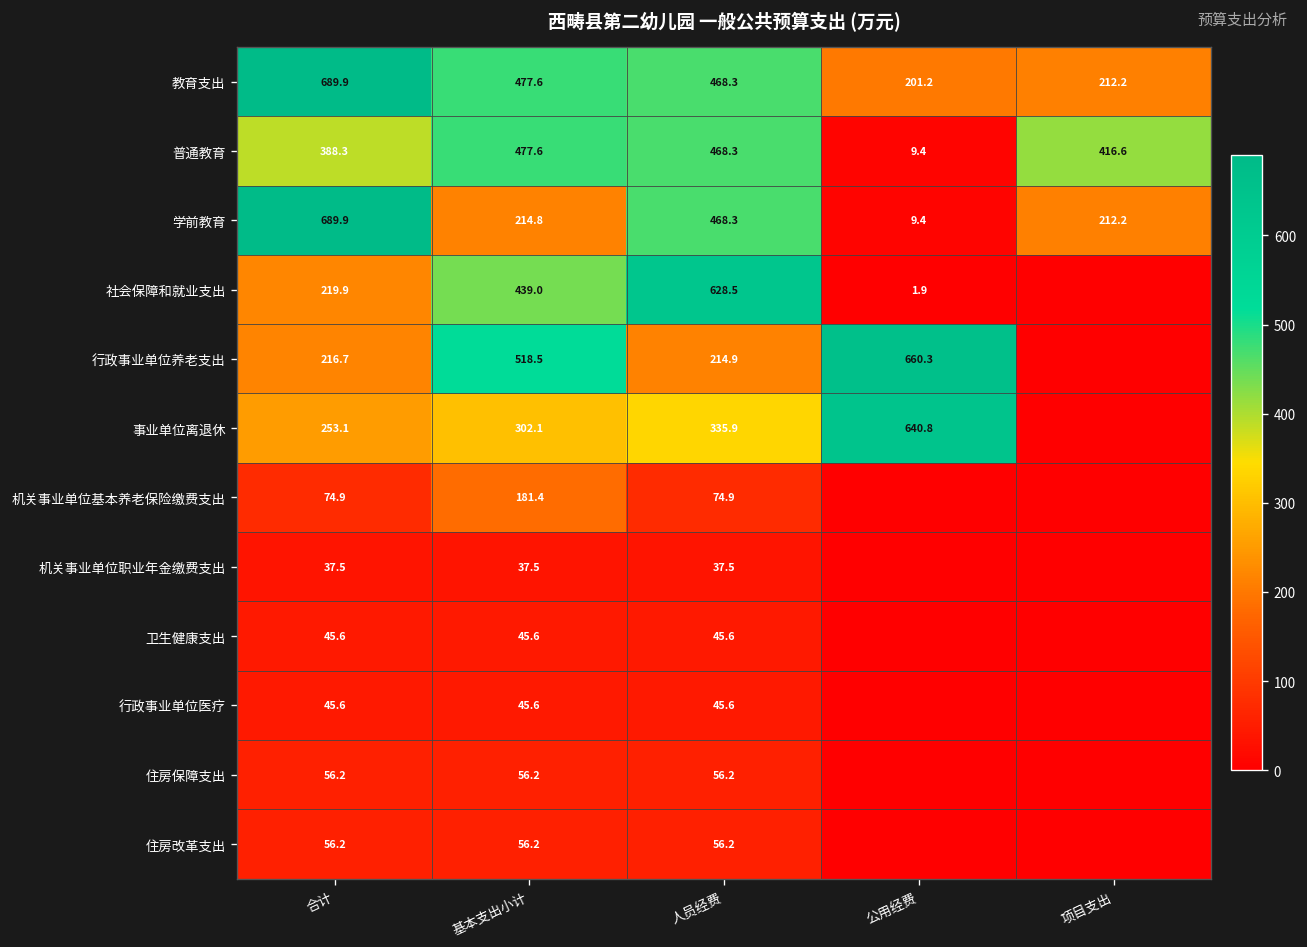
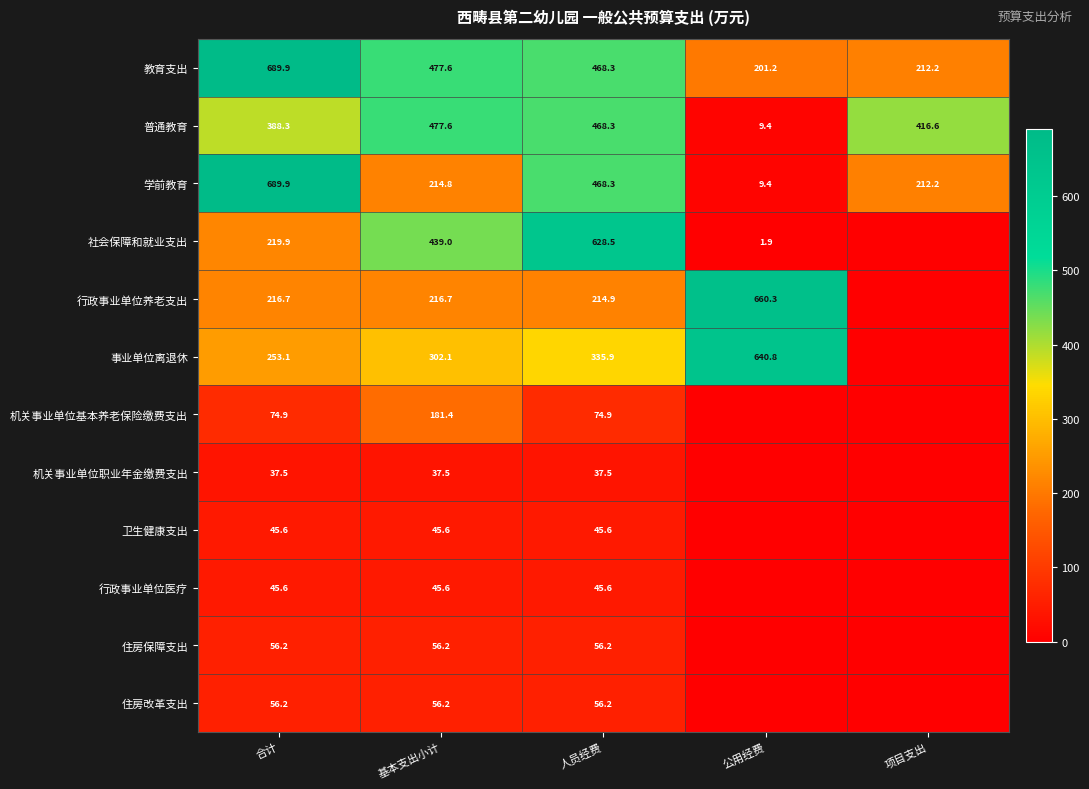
  {
    "教育支出": {
      "合计": 689.9,
      "基本支出小计": 477.6,
      "人员经费": 468.3,
      "公用经费": 201.2,
      "项目支出": 212.2
    },
    "普通教育": {
      "合计": 388.3,
      "基本支出小计": 477.6,
      "人员经费": 468.3,
      "公用经费": 9.4,
      "项目支出": 416.6
    },
    "学前教育": {
      "合计": 689.9,
      "基本支出小计": 214.8,
      "人员经费": 468.3,
      "公用经费": 9.4,
      "项目支出": 212.2
    },
    "社会保障和就业支出": {
      "合计": 219.9,
      "基本支出小计": 439.0,
      "人员经费": 628.5,
      "公用经费": 1.9
    },
    "行政事业单位养老支出": {
      "合计": 216.7,
-     "基本支出小计": 518.5,
+     "基本支出小计": 216.7,
      "人员经费": 214.9,
      "公用经费": 660.3
    },
    "事业单位离退休": {
      "合计": 253.1,
      "基本支出小计": 302.1,
      "人员经费": 335.9,
      "公用经费": 640.8
    },
    "机关事业单位基本养老保险缴费支出": {
      "合计": 74.9,
      "基本支出小计": 181.4,
      "人员经费": 74.9
    },
    "机关事业单位职业年金缴费支出": {
      "合计": 37.5,
      "基本支出小计": 37.5,
      "人员经费": 37.5
    },
    "卫生健康支出": {
      "合计": 45.6,
      "基本支出小计": 45.6,
      "人员经费": 45.6
    },
    "行政事业单位医疗": {
      "合计": 45.6,
      "基本支出小计": 45.6,
      "人员经费": 45.6
    },
    "住房保障支出": {
      "合计": 56.2,
      "基本支出小计": 56.2,
      "人员经费": 56.2
    },
    "住房改革支出": {
      "合计": 56.2,
      "基本支出小计": 56.2,
      "人员经费": 56.2
    }
  }
